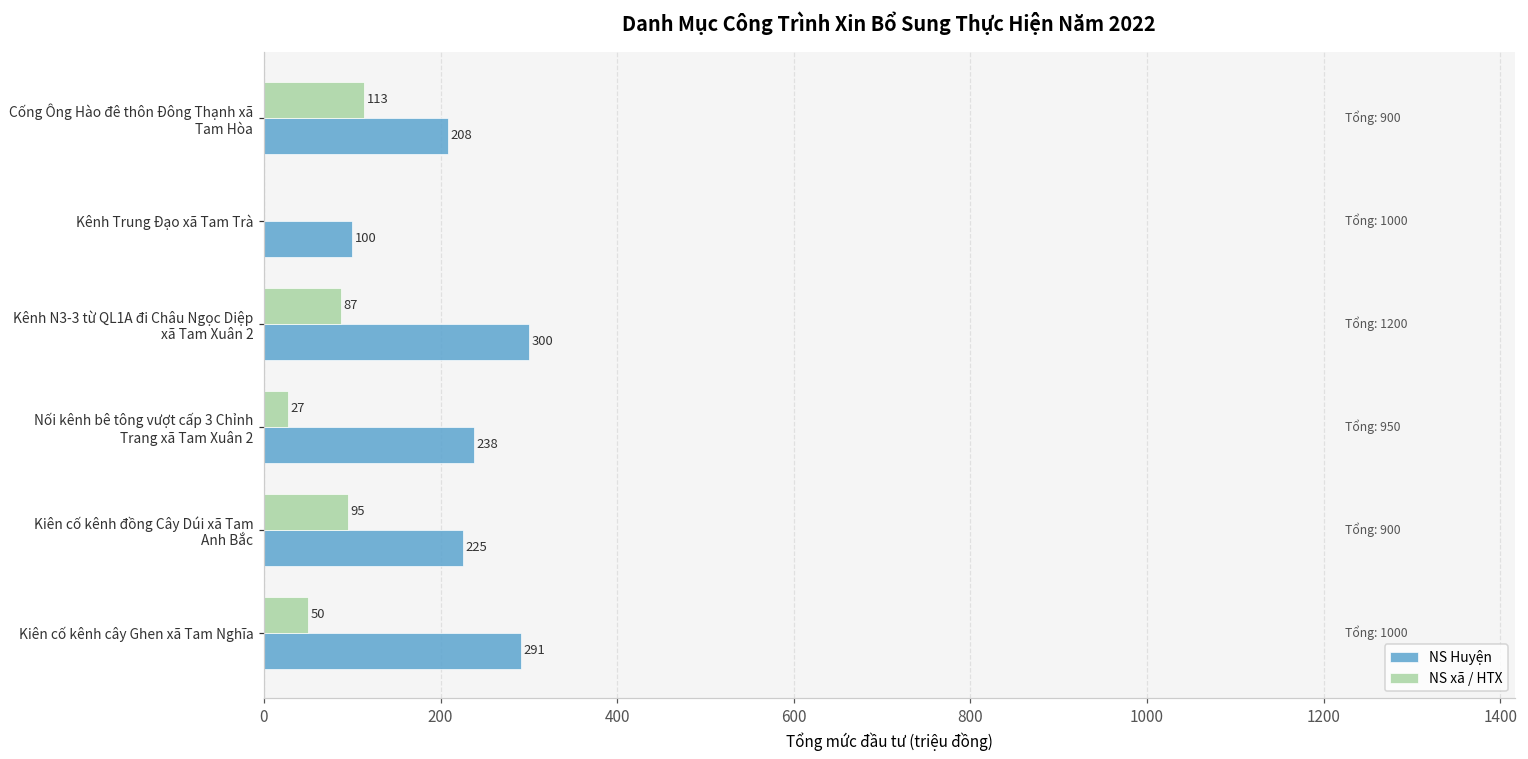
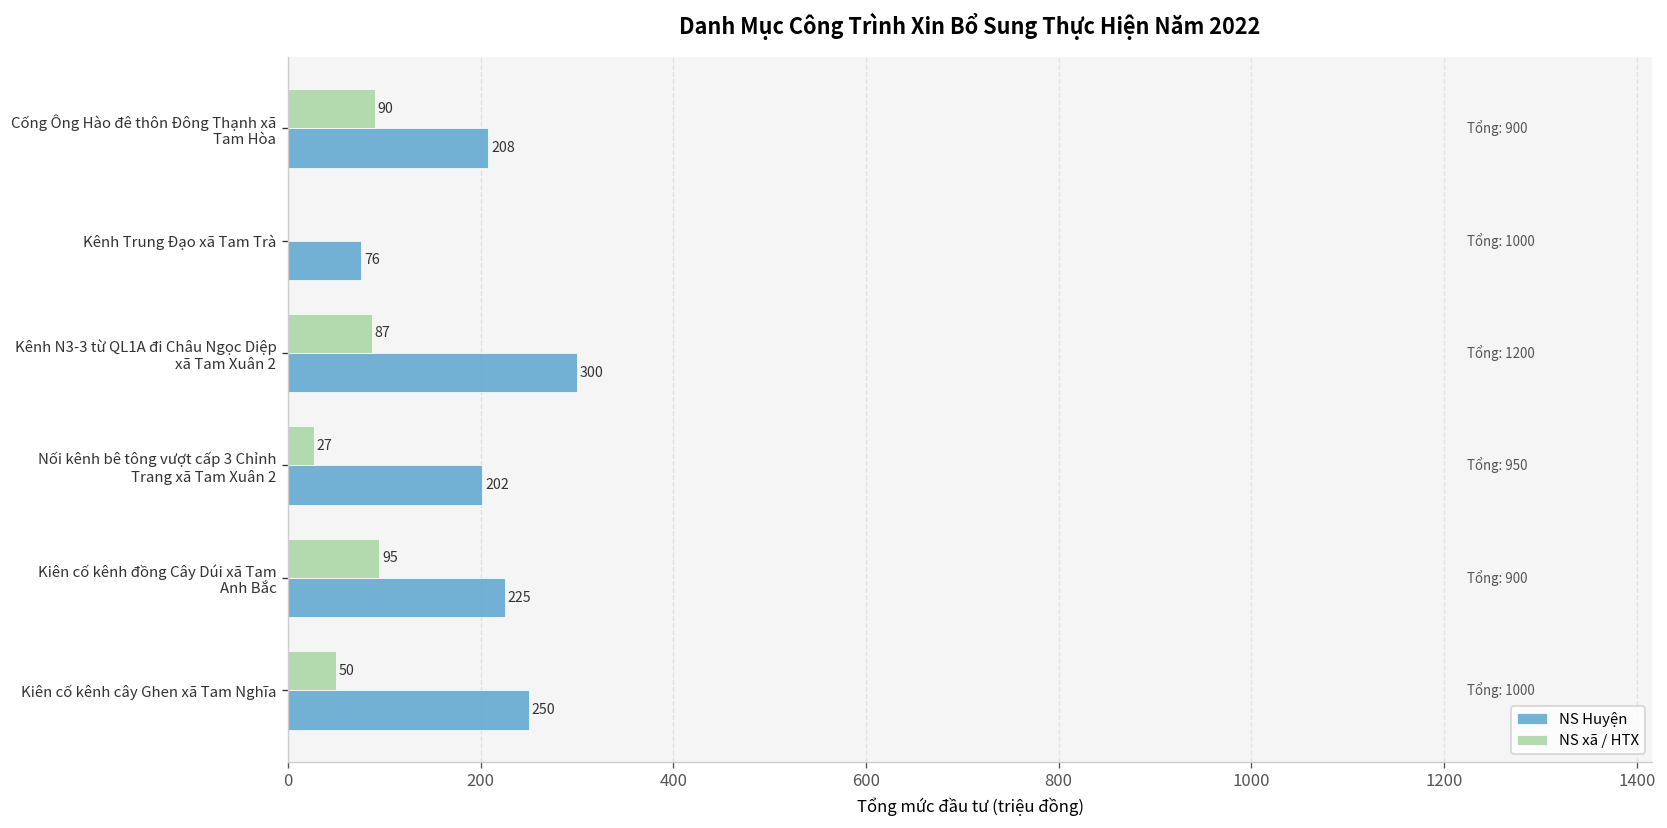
  {
    "NS Huyện": {
      "Cống Ông Hào đê thôn Đông Thạnh xã Tam Hòa": 208,
-     "Kênh Trung Đạo xã Tam Trà": 100,
+     "Kênh Trung Đạo xã Tam Trà": 76,
      "Kênh N3-3 từ QL1A đi Châu Ngọc Diệp xã Tam Xuân 2": 300,
-     "Nối kênh bê tông vượt cấp 3 Chỉnh Trang xã Tam Xuân 2": 238,
+     "Nối kênh bê tông vượt cấp 3 Chỉnh Trang xã Tam Xuân 2": 202,
      "Kiên cố kênh đồng Cây Dúi xã Tam Anh Bắc": 225,
-     "Kiên cố kênh cây Ghen xã Tam Nghĩa": 291
+     "Kiên cố kênh cây Ghen xã Tam Nghĩa": 250
    },
    "NS xã / HTX": {
-     "Cống Ông Hào đê thôn Đông Thạnh xã Tam Hòa": 113,
+     "Cống Ông Hào đê thôn Đông Thạnh xã Tam Hòa": 90,
      "Kênh N3-3 từ QL1A đi Châu Ngọc Diệp xã Tam Xuân 2": 87,
      "Nối kênh bê tông vượt cấp 3 Chỉnh Trang xã Tam Xuân 2": 27,
      "Kiên cố kênh đồng Cây Dúi xã Tam Anh Bắc": 95,
      "Kiên cố kênh cây Ghen xã Tam Nghĩa": 50
    }
  }
